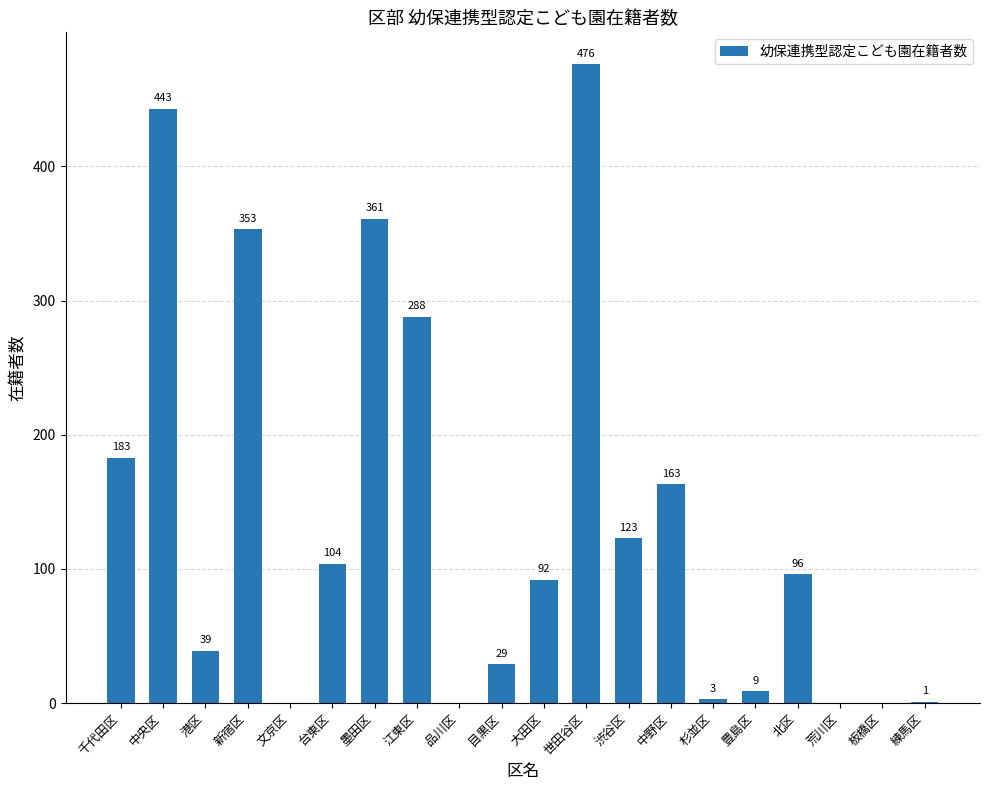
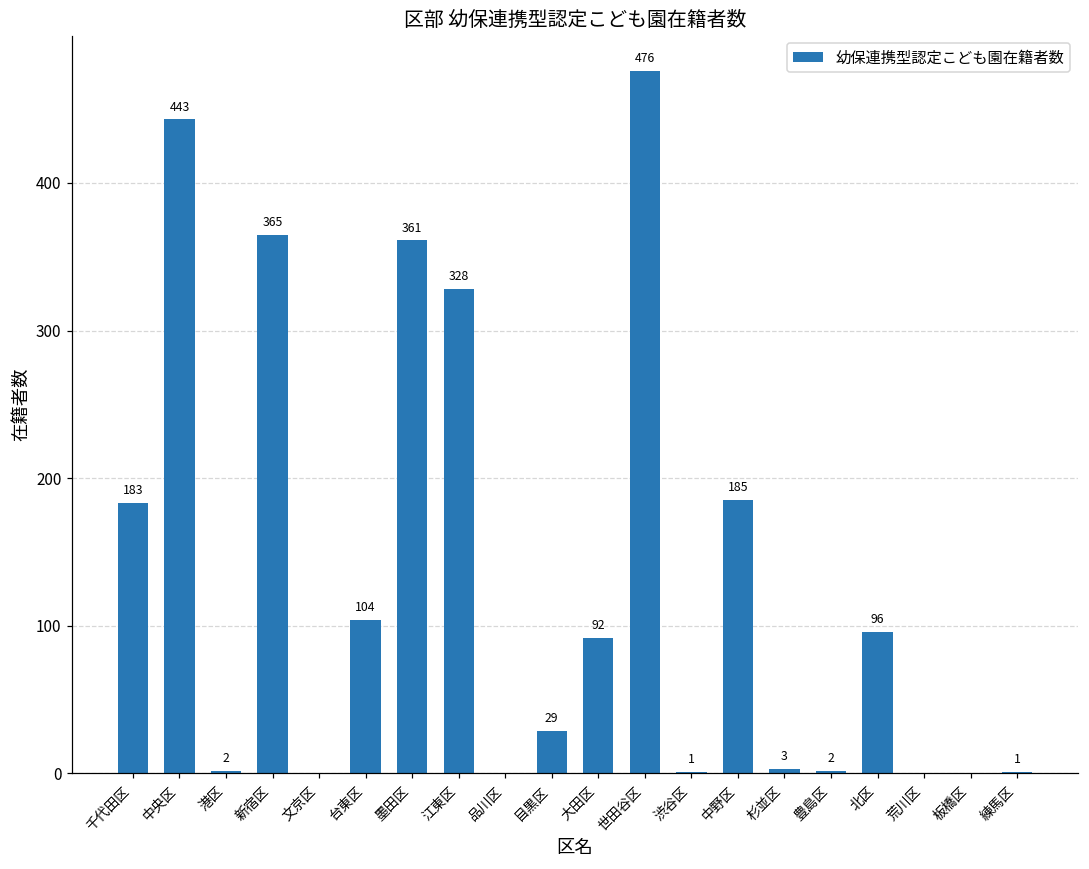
  {
    "千代田区": 183,
    "中央区": 443,
-   "港区": 39,
-   "新宿区": 353,
+   "港区": 2,
+   "新宿区": 365,
    "台東区": 104,
    "墨田区": 361,
-   "江東区": 288,
+   "江東区": 328,
    "目黒区": 29,
    "大田区": 92,
    "世田谷区": 476,
-   "渋谷区": 123,
-   "中野区": 163,
+   "渋谷区": 1,
+   "中野区": 185,
    "杉並区": 3,
-   "豊島区": 9,
+   "豊島区": 2,
    "北区": 96,
    "練馬区": 1
  }
